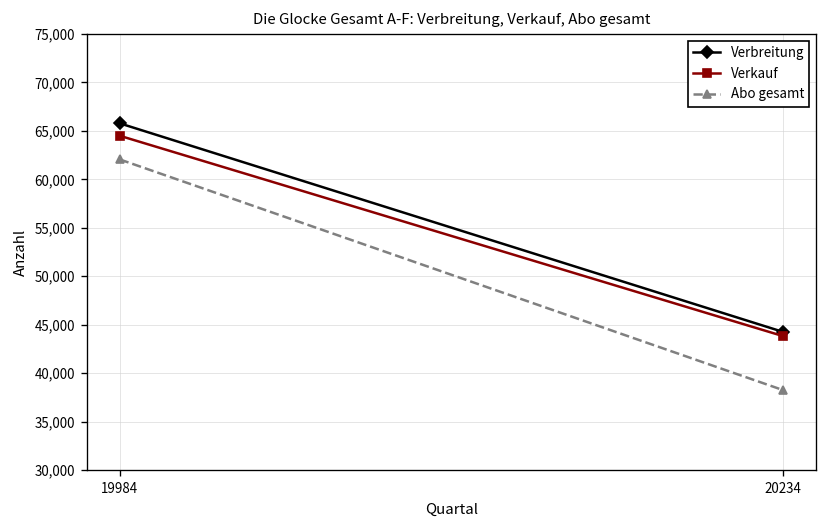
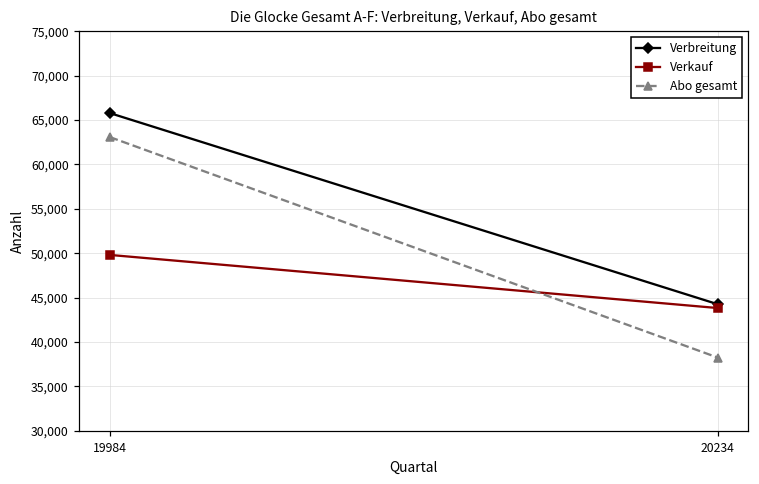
  {
    "Verbreitung": {
      "19984": "66,000",
      "20234": "44,000"
    },
    "Verkauf": {
-     "19984": "64,000",
+     "19984": "50,000",
      "20234": "44,000"
    },
    "Abo gesamt": {
-     "19984": "62,000",
+     "19984": "63,000",
      "20234": "38,000"
    }
  }
